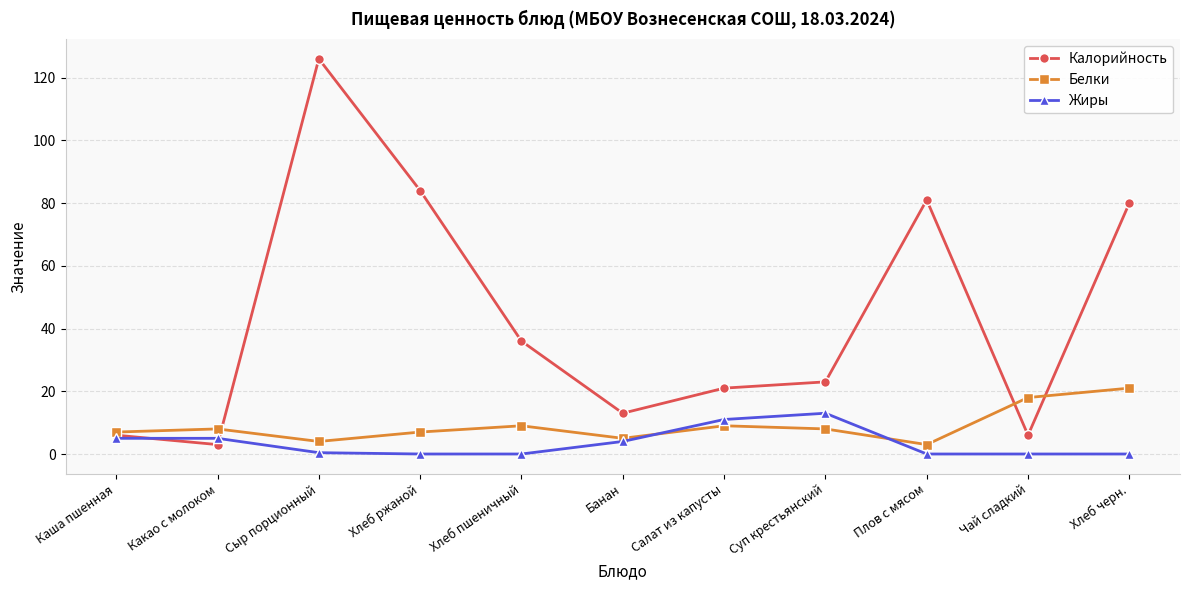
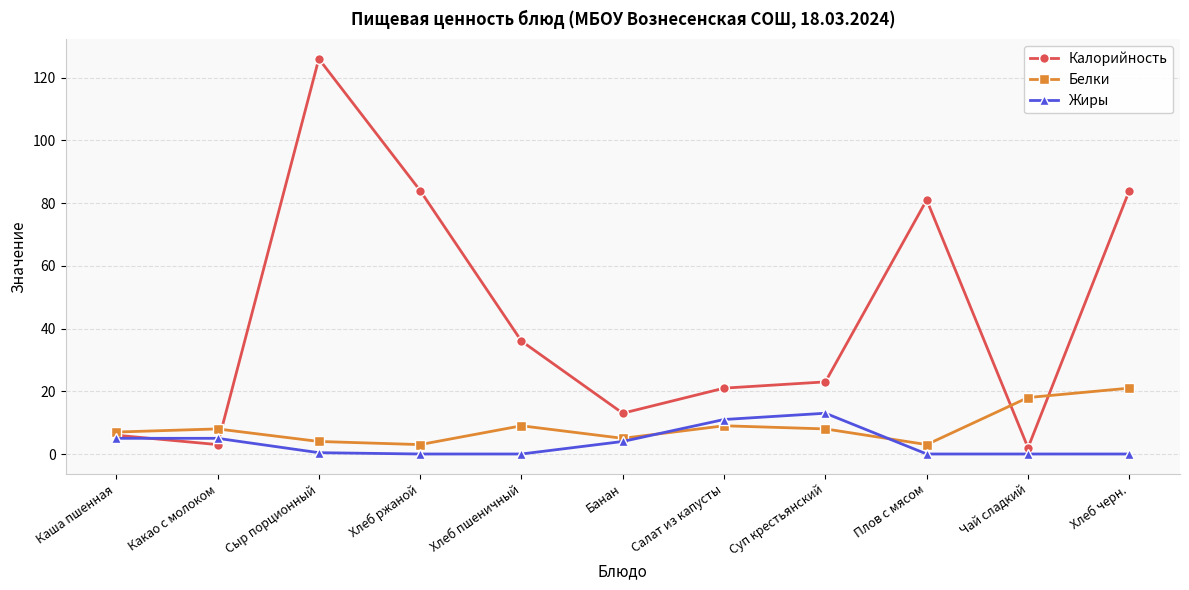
  {
    "Калорийность": {
      "Каша пшенная": 6,
      "Какао с молоком": 3,
      "Сыр порционный": 126,
      "Хлеб ржаной": 84,
      "Хлеб пшеничный": 36,
      "Банан": 13,
      "Салат из капусты": 21,
      "Суп крестьянский": 23,
      "Плов с мясом": 81,
-     "Чай сладкий": 6,
-     "Хлеб черн.": 80
+     "Чай сладкий": 2,
+     "Хлеб черн.": 84
    },
    "Белки": {
      "Каша пшенная": 7,
      "Какао с молоком": 8,
      "Сыр порционный": 4,
-     "Хлеб ржаной": 7,
+     "Хлеб ржаной": 3,
      "Хлеб пшеничный": 9,
      "Банан": 5,
      "Салат из капусты": 9,
      "Суп крестьянский": 8,
      "Плов с мясом": 3,
      "Чай сладкий": 18,
      "Хлеб черн.": 21
    },
    "Жиры": {
      "Каша пшенная": 5,
      "Какао с молоком": 5,
      "Сыр порционный": 0,
      "Хлеб ржаной": 0,
      "Хлеб пшеничный": 0,
      "Банан": 4,
      "Салат из капусты": 11,
      "Суп крестьянский": 13,
      "Плов с мясом": 0,
      "Чай сладкий": 0,
      "Хлеб черн.": 0
    }
  }
